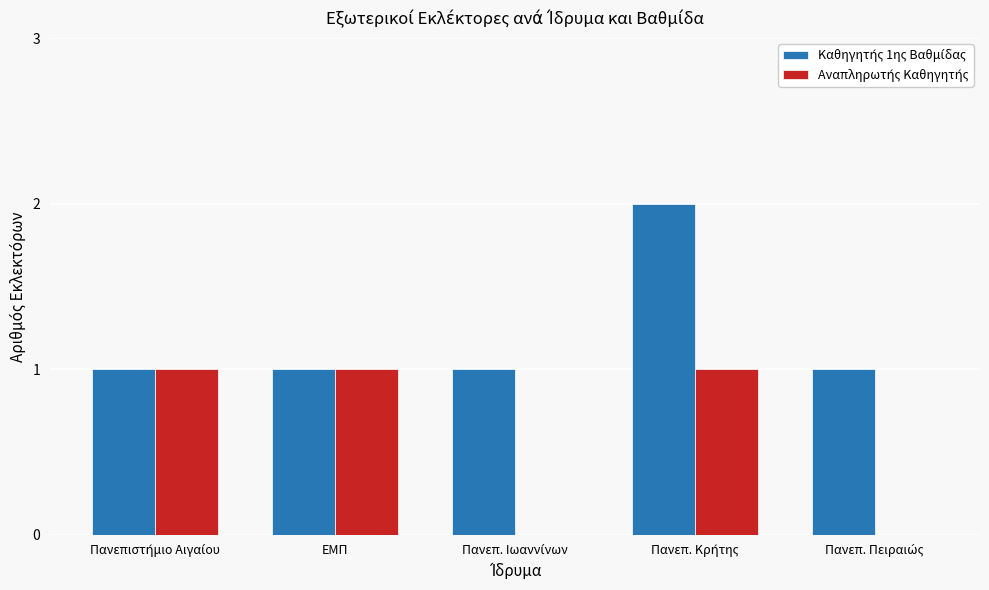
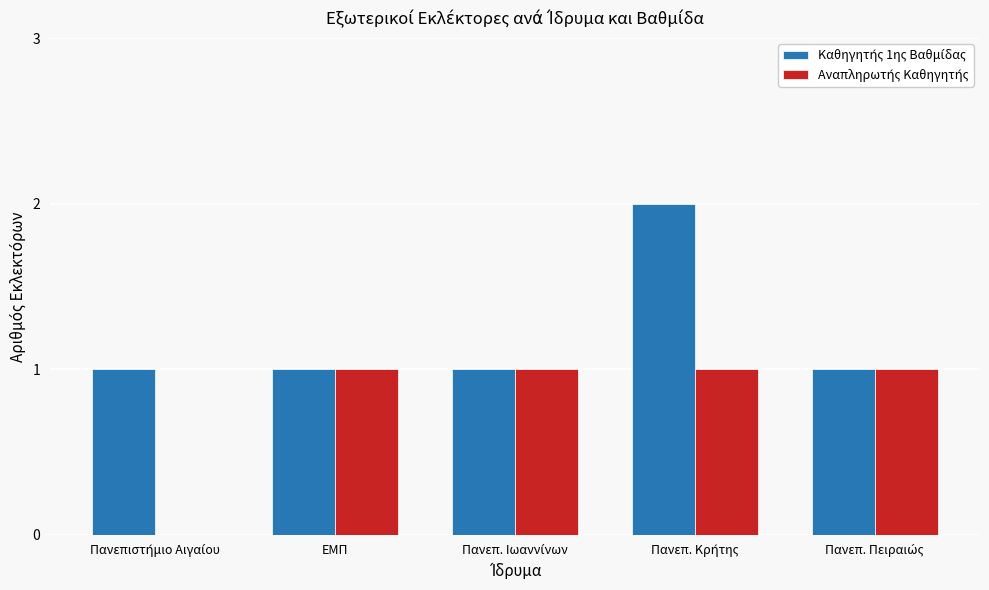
  {
    "Καθηγητής 1ης Βαθμίδας": {
      "Πανεπιστήμιο Αιγαίου": 1,
      "ΕΜΠ": 1,
      "Πανεπ. Ιωαννίνων": 1,
      "Πανεπ. Κρήτης": 2,
      "Πανεπ. Πειραιώς": 1
    },
    "Αναπληρωτής Καθηγητής": {
-     "Πανεπιστήμιο Αιγαίου": 1,
+     "Πανεπιστήμιο Αιγαίου": 0,
      "ΕΜΠ": 1,
-     "Πανεπ. Ιωαννίνων": 0,
+     "Πανεπ. Ιωαννίνων": 1,
      "Πανεπ. Κρήτης": 1,
-     "Πανεπ. Πειραιώς": 0
+     "Πανεπ. Πειραιώς": 1
    }
  }
